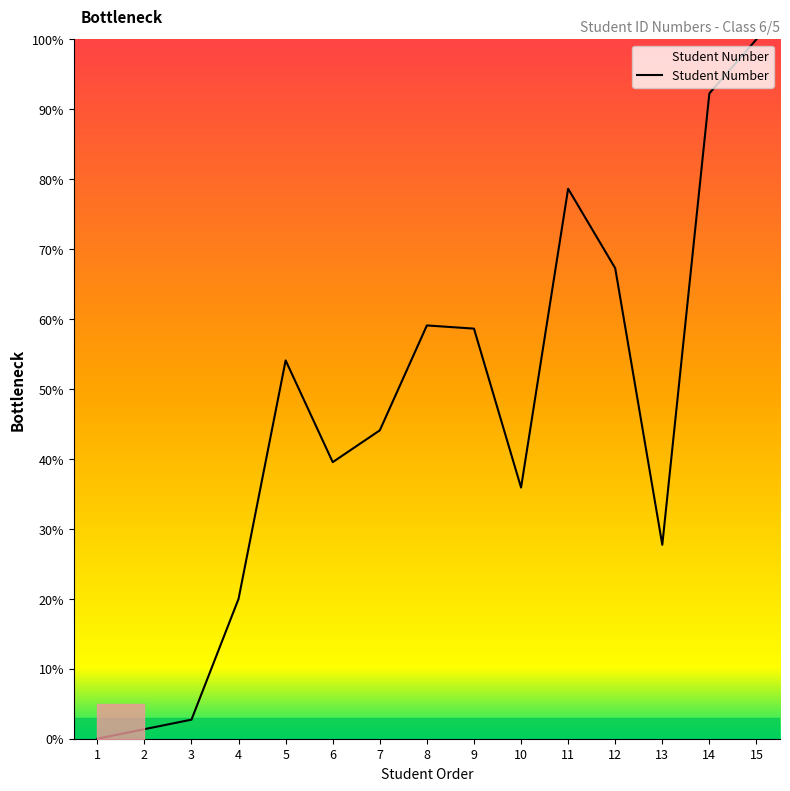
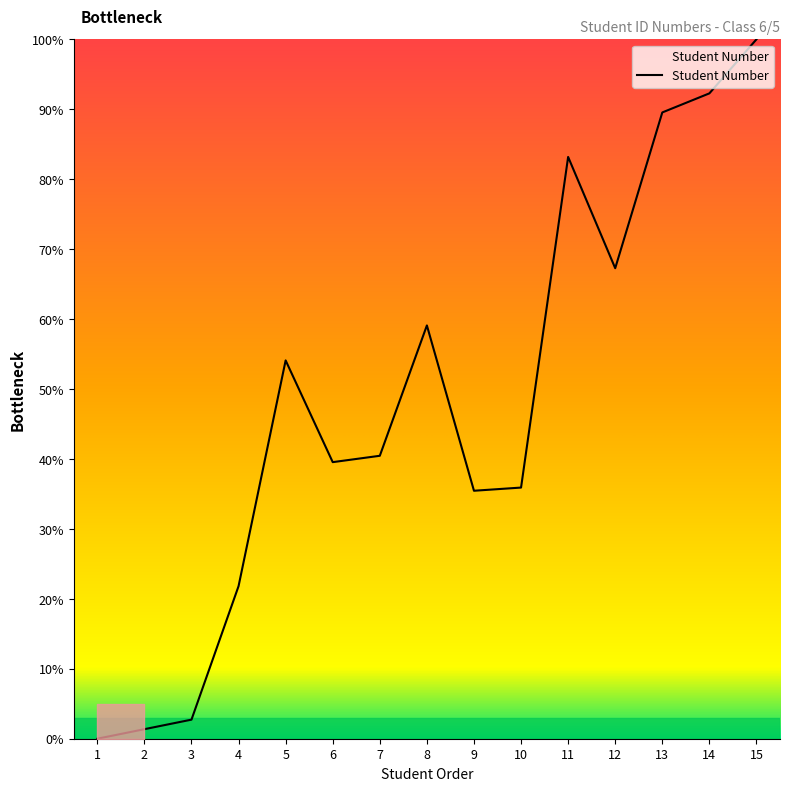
  {
-   "4": "20%",
+   "4": "22%",
    "5": "54%",
    "6": "40%",
-   "7": "44%",
+   "7": "40%",
    "8": "59%",
-   "9": "59%",
+   "9": "35%",
    "10": "36%",
-   "11": "79%",
+   "11": "83%",
    "12": "67%",
-   "13": "28%",
+   "13": "90%",
    "14": "92%",
    "15": "100%"
  }
